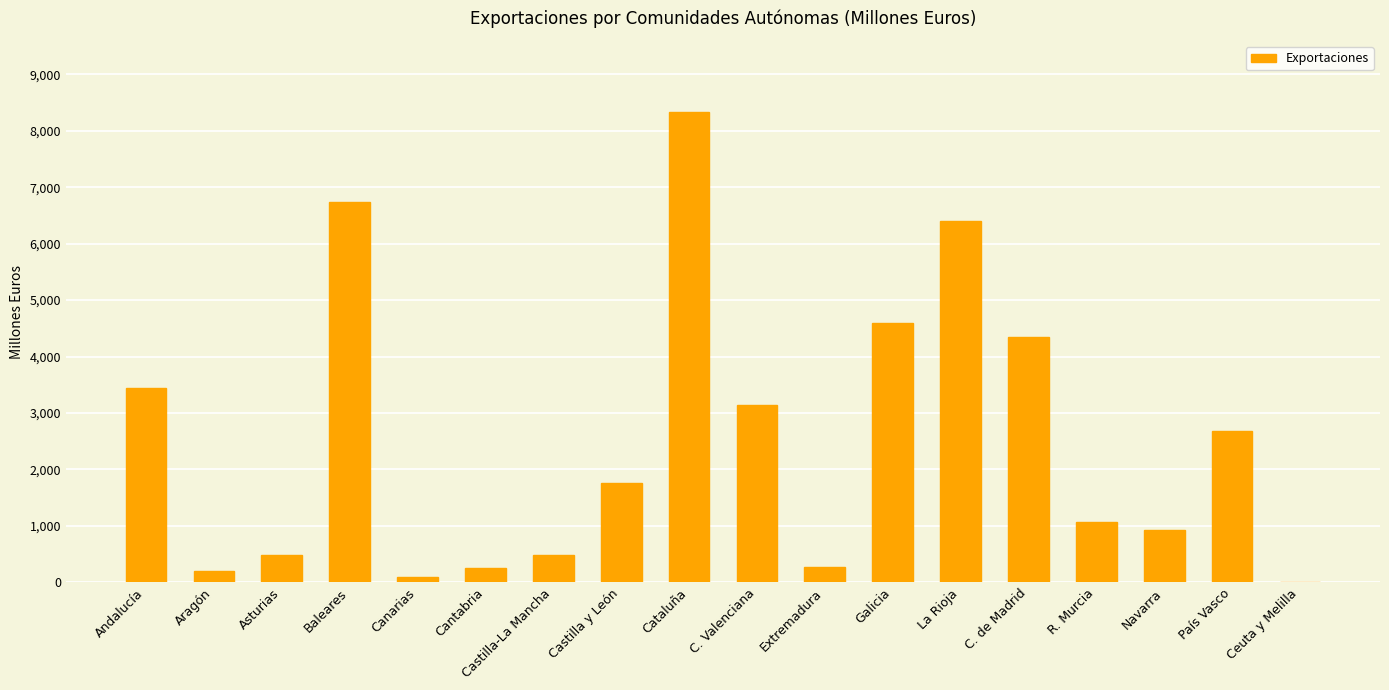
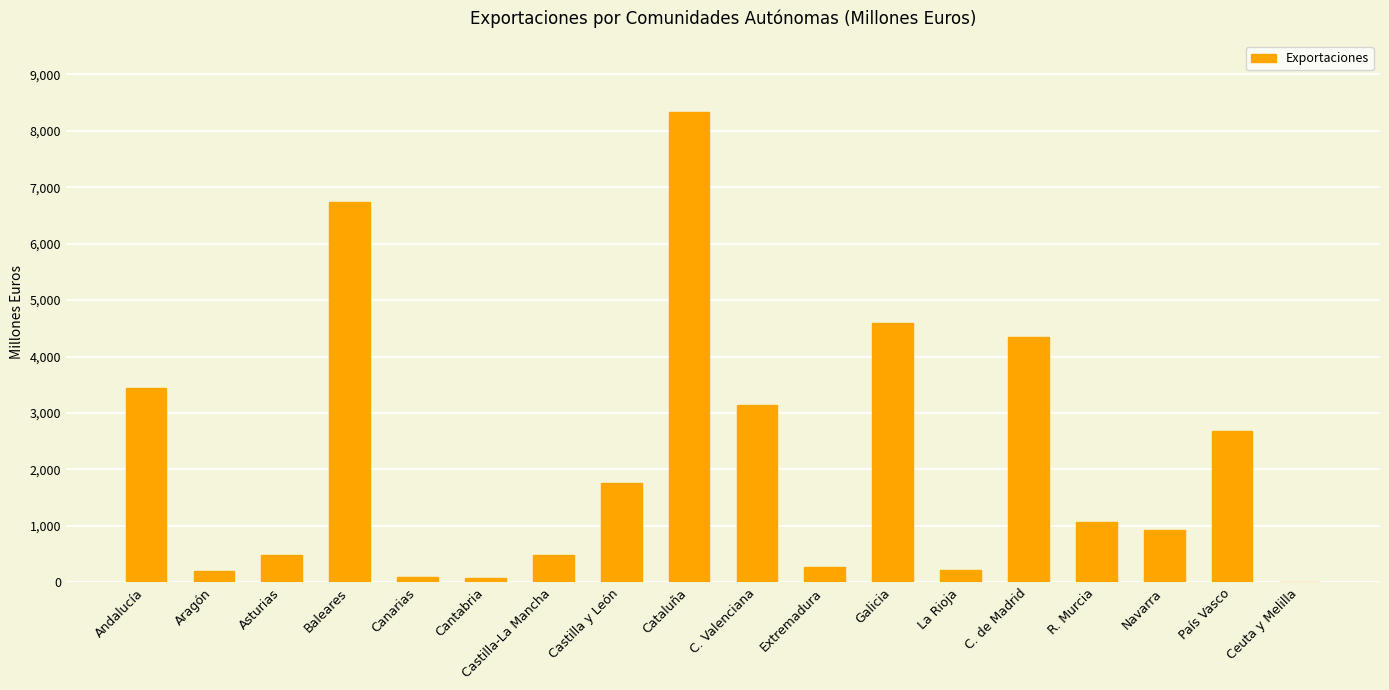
  {
    "Andalucía": "3,400",
    "Aragón": "200",
    "Asturias": "500",
    "Baleares": "6,700",
    "Canarias": "100",
-   "Cantabria": "300",
+   "Cantabria": "100",
    "Castilla-La Mancha": "500",
    "Castilla y León": "1,800",
    "Cataluña": "8,300",
    "C. Valenciana": "3,100",
    "Extremadura": "300",
    "Galicia": "4,600",
-   "La Rioja": "6,400",
+   "La Rioja": "200",
    "C. de Madrid": "4,300",
    "R. Murcia": "1,100",
    "Navarra": "900",
    "País Vasco": "2,700"
  }
